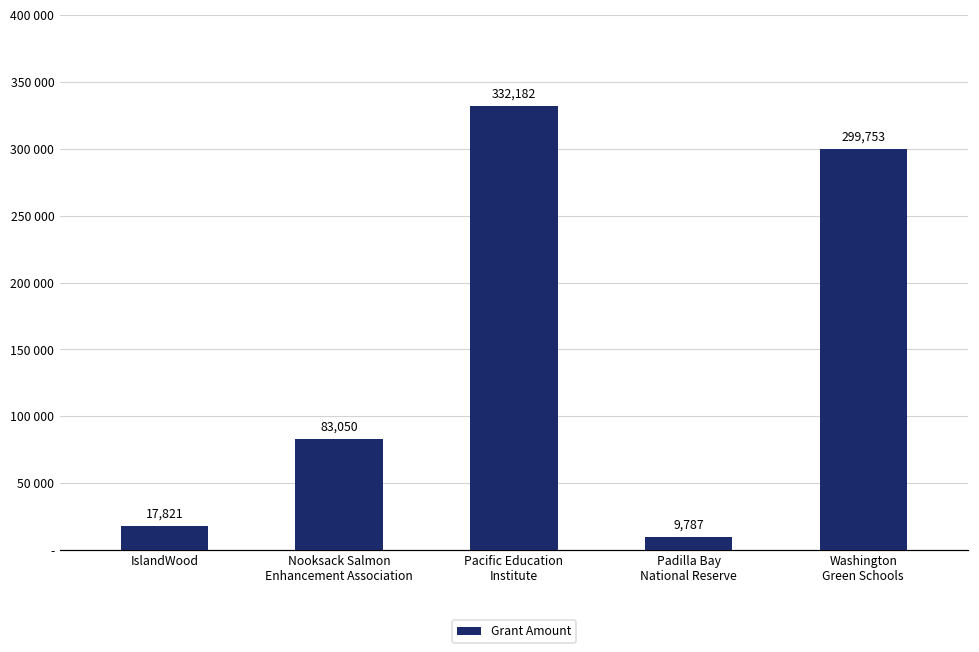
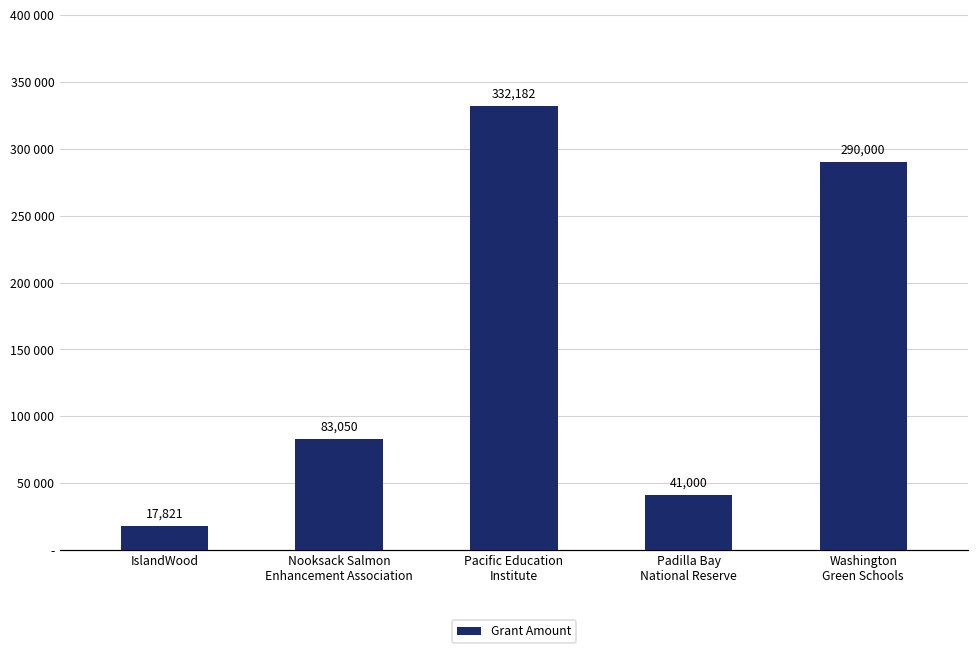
  {
    "IslandWood": "17,821",
    "Nooksack Salmon Enhancement Association": "83,050",
    "Pacific Education Institute": "332,182",
-   "Padilla Bay National Reserve": "9,787",
-   "Washington Green Schools": "299,753"
+   "Padilla Bay National Reserve": "41,000",
+   "Washington Green Schools": "290,000"
  }
